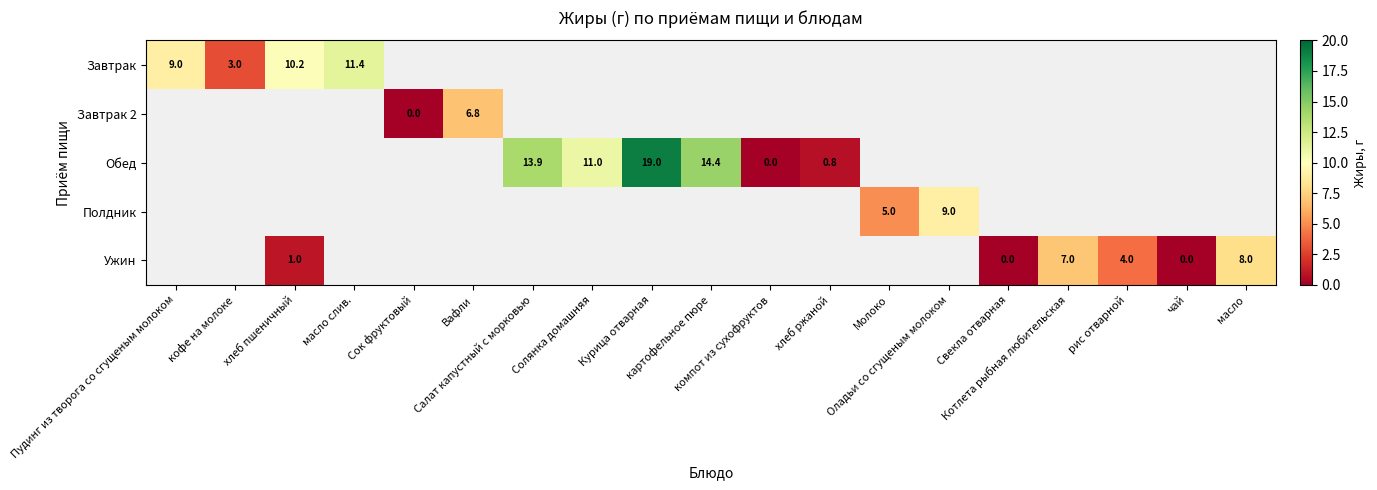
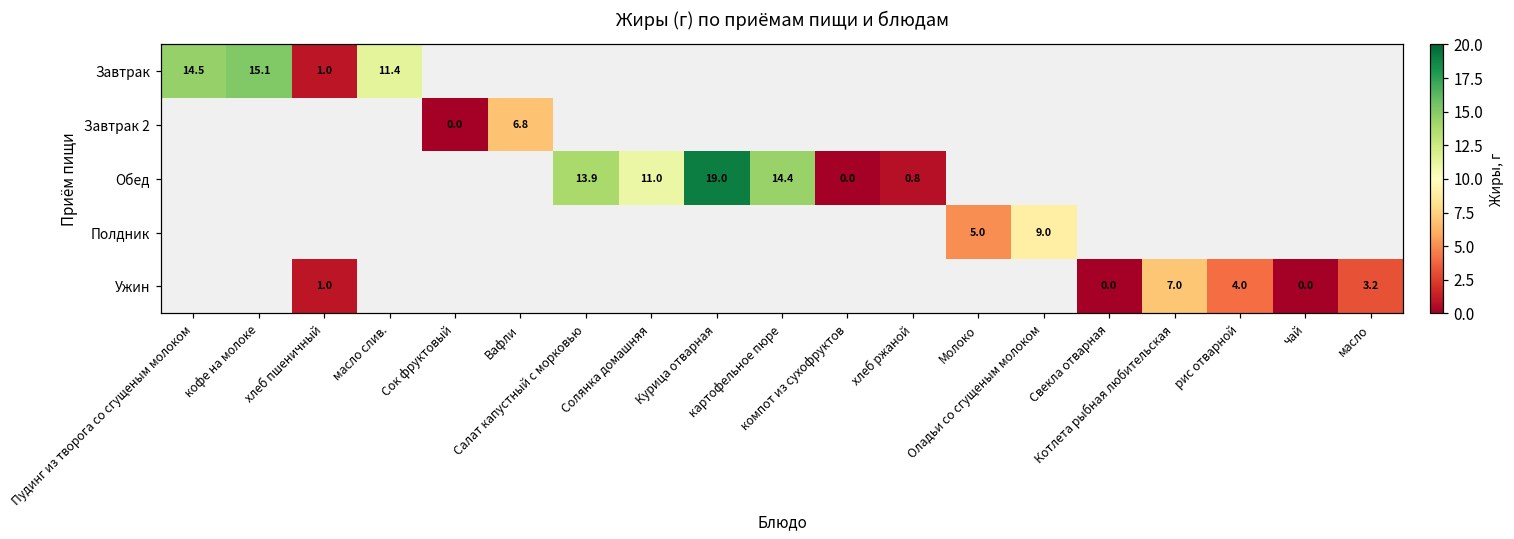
  {
    "Завтрак": {
-     "Пудинг из творога со сгущеным молоком": 9.0,
-     "кофе на молоке": 3.0,
-     "хлеб пшеничный": 10.2,
+     "Пудинг из творога со сгущеным молоком": 14.5,
+     "кофе на молоке": 15.1,
+     "хлеб пшеничный": 1.0,
      "масло слив.": 11.4
    },
    "Завтрак 2": {
      "Сок фруктовый": 0.0,
      "Вафли": 6.8
    },
    "Обед": {
      "Салат капустный с морковью": 13.9,
      "Солянка домашняя": 11.0,
      "Курица отварная": 19.0,
      "картофельное пюре": 14.4,
      "компот из сухофруктов": 0.0,
      "хлеб ржаной": 0.8
    },
    "Полдник": {
      "Молоко": 5.0,
      "Оладьи со сгущеным молоком": 9.0
    },
    "Ужин": {
      "хлеб пшеничный": 1.0,
      "Свекла отварная": 0.0,
      "Котлета рыбная любительская": 7.0,
      "рис отварной": 4.0,
      "чай": 0.0,
-     "масло": 8.0
+     "масло": 3.2
    }
  }
